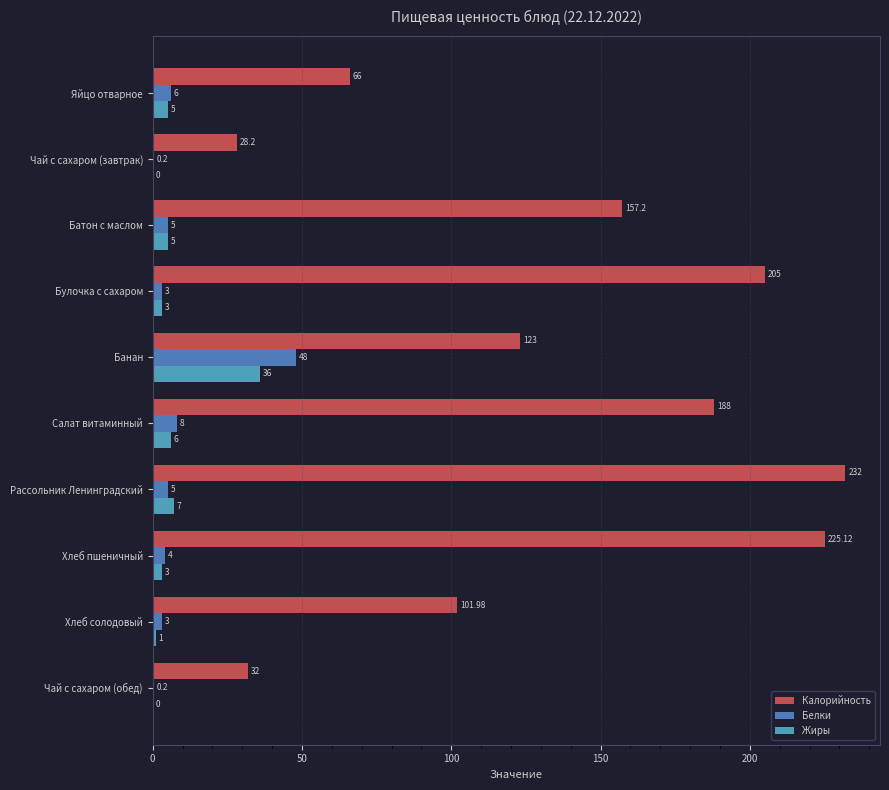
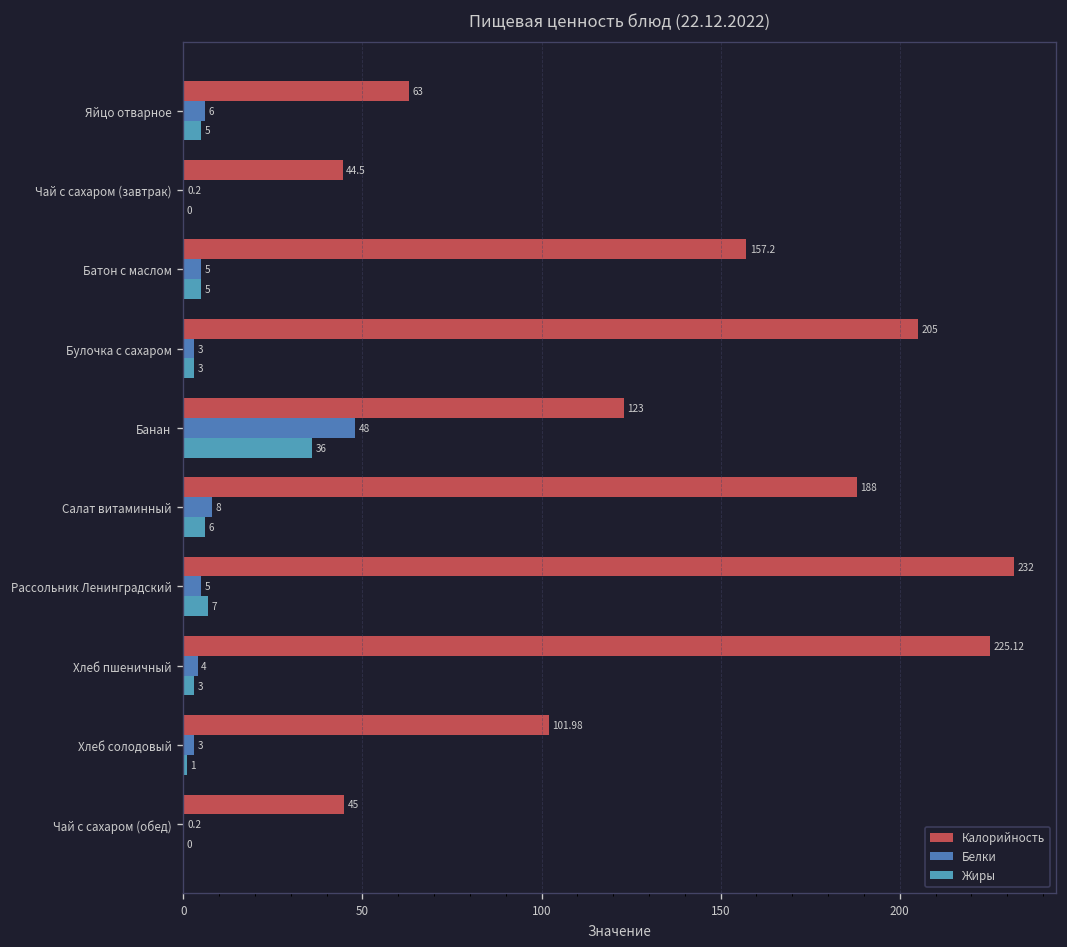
  {
    "Калорийность": {
-     "Яйцо отварное": 66,
-     "Чай с сахаром (завтрак)": 28.2,
+     "Яйцо отварное": 63,
+     "Чай с сахаром (завтрак)": 44.5,
      "Батон с маслом": 157.2,
      "Булочка с сахаром": 205,
      "Банан": 123,
      "Салат витаминный": 188,
      "Рассольник Ленинградский": 232,
      "Хлеб пшеничный": 225.12,
      "Хлеб солодовый": 101.98,
-     "Чай с сахаром (обед)": 32
+     "Чай с сахаром (обед)": 45
    }
  }
